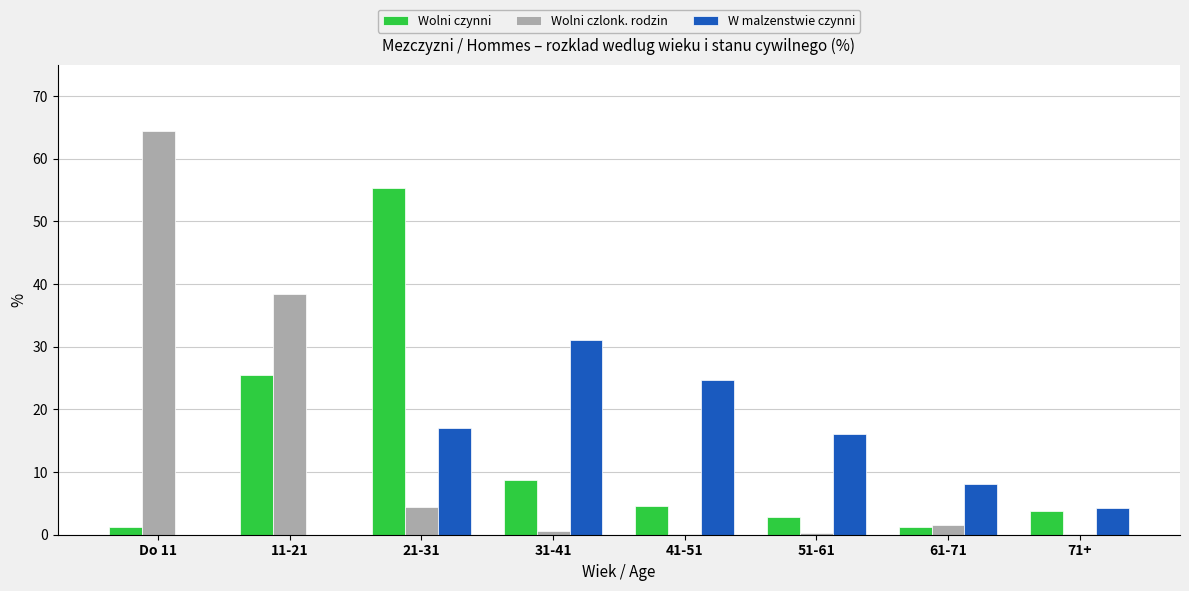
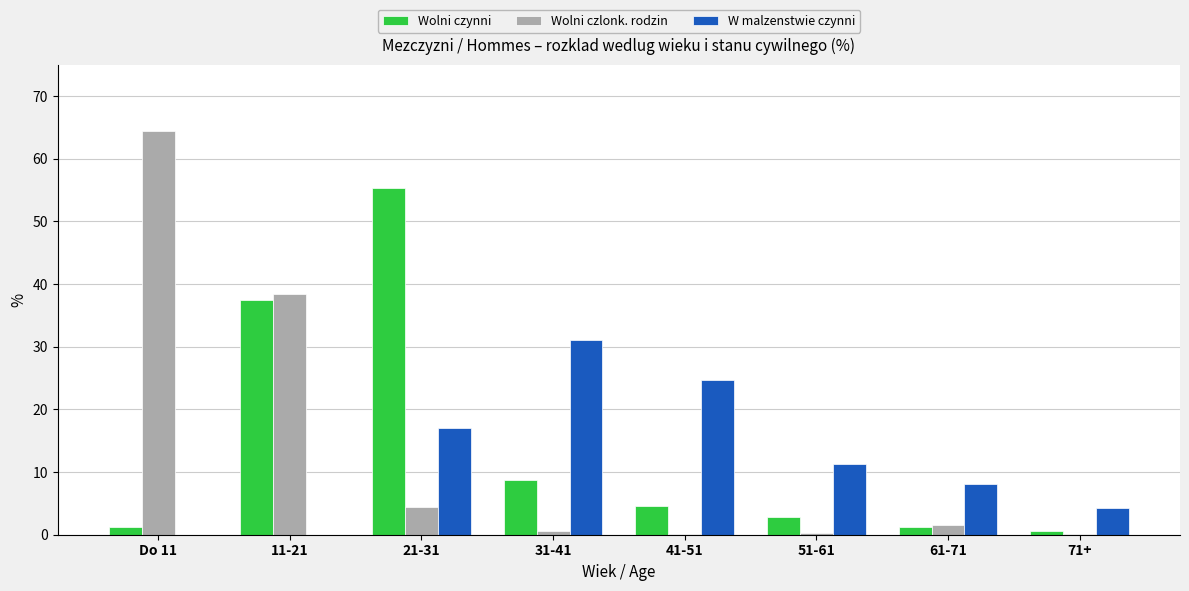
  {
    "Wolni czynni": {
      "Do 11": 1,
-     "11-21": 26,
+     "11-21": 37,
      "21-31": 55,
      "31-41": 9,
      "41-51": 5,
      "51-61": 3,
      "61-71": 1,
-     "71+": 4
+     "71+": 1
    },
    "Wolni czlonk. rodzin": {
      "Do 11": 64,
      "11-21": 38,
      "21-31": 4,
      "31-41": 1,
      "61-71": 2
    },
    "W malzenstwie czynni": {
      "Do 11": 0,
      "21-31": 17,
      "31-41": 31,
      "41-51": 25,
-     "51-61": 16,
+     "51-61": 11,
      "61-71": 8,
      "71+": 4
    }
  }
